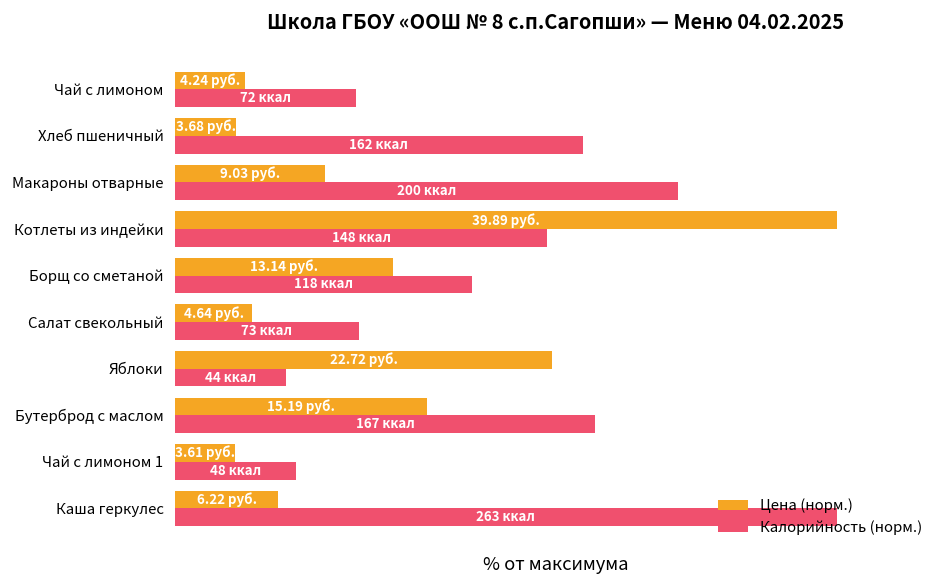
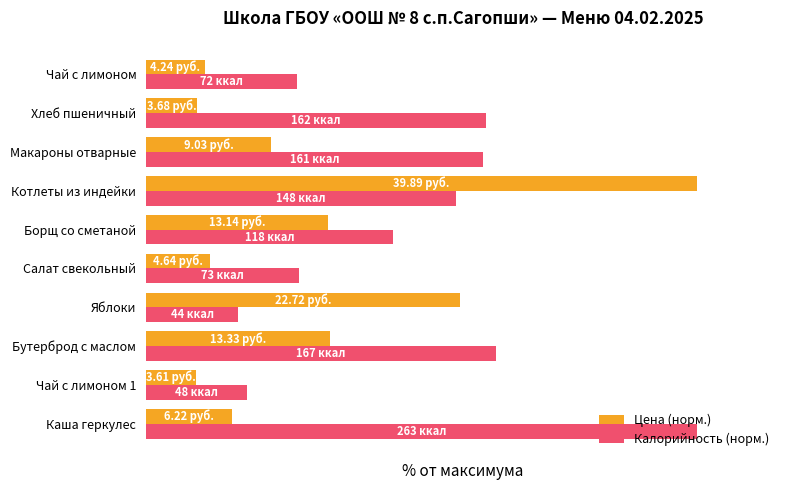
  {
    "Цена (норм.)": {
-     "Бутерброд с маслом": 15.19
+     "Бутерброд с маслом": 13.33
    },
    "Калорийность (норм.)": {
-     "Макароны отварные": 200
+     "Макароны отварные": 161
    }
  }
